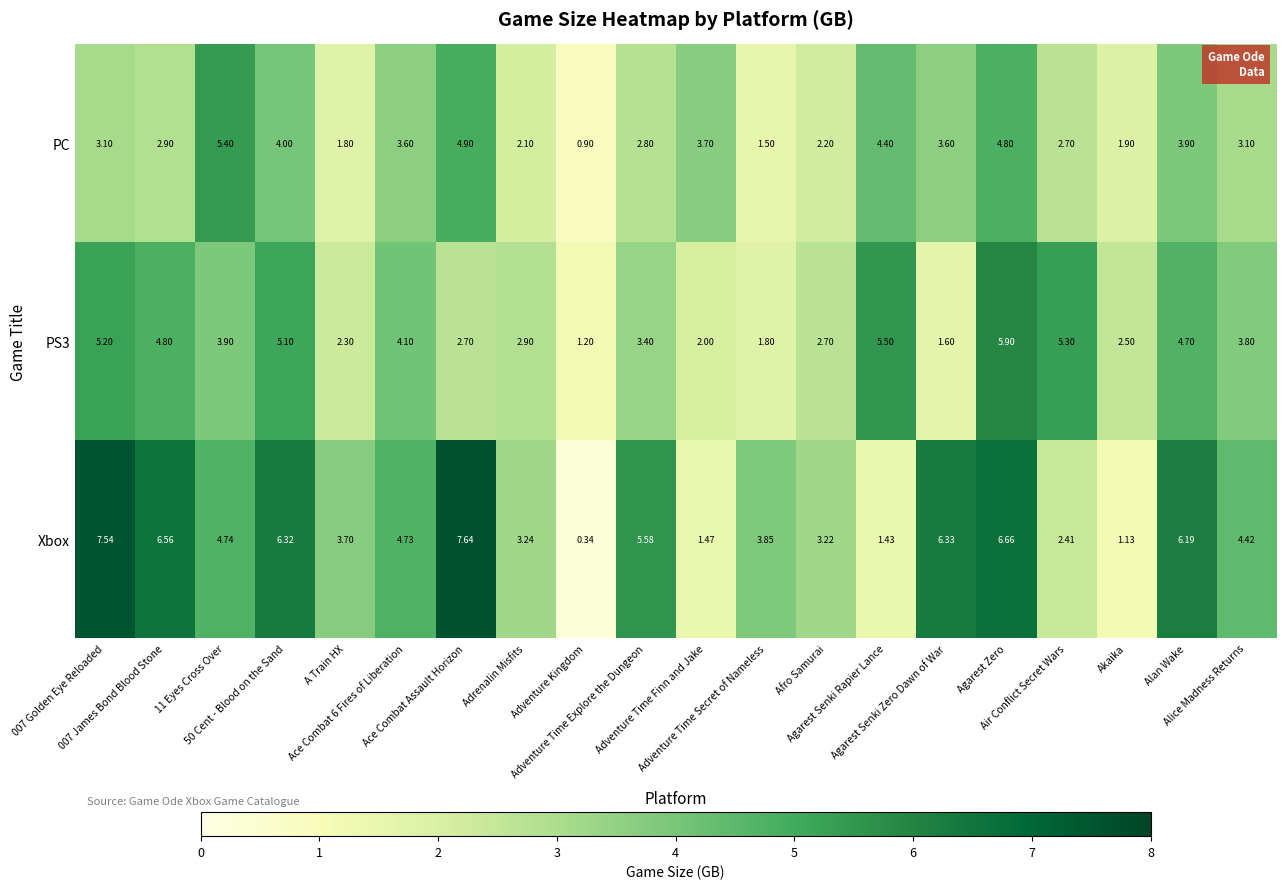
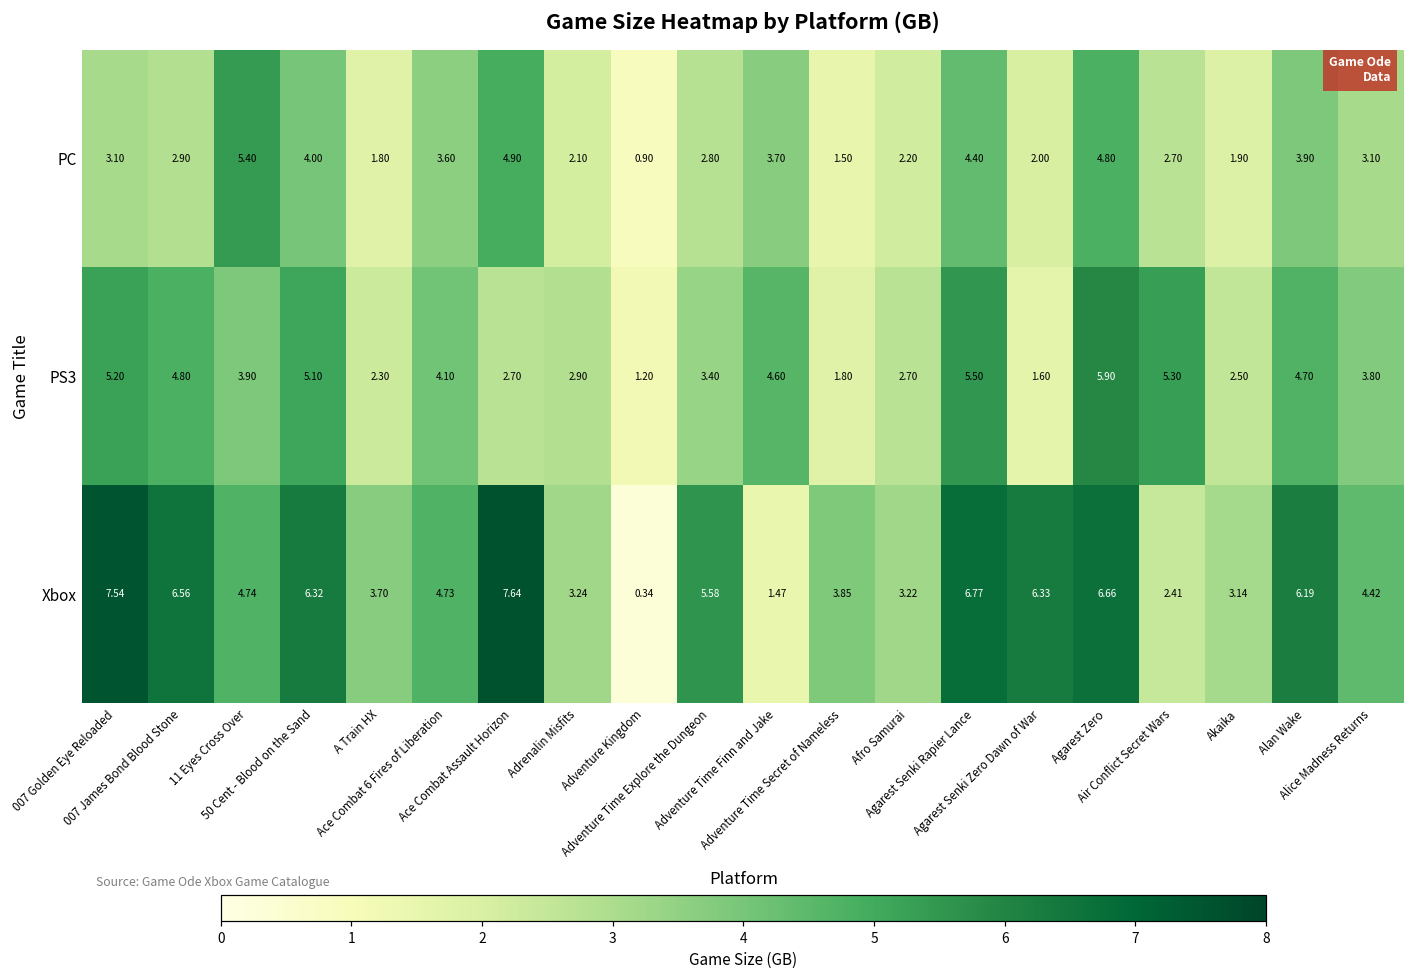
  {
    "PC": {
      "007 Golden Eye Reloaded": 3.10,
      "007 James Bond Blood Stone": 2.90,
      "11 Eyes Cross Over": 5.40,
      "50 Cent - Blood on the Sand": 4.00,
      "A Train HX": 1.80,
      "Ace Combat 6 Fires of Liberation": 3.60,
      "Ace Combat Assault Horizon": 4.90,
      "Adrenalin Misfits": 2.10,
      "Adventure Kingdom": 0.90,
      "Adventure Time Explore the Dungeon": 2.80,
      "Adventure Time Finn and Jake": 3.70,
      "Adventure Time Secret of Nameless": 1.50,
      "Afro Samurai": 2.20,
      "Agarest Senki Rapier Lance": 4.40,
-     "Agarest Senki Zero Dawn of War": 3.60,
+     "Agarest Senki Zero Dawn of War": 2.00,
      "Agarest Zero": 4.80,
      "Air Conflict Secret Wars": 2.70,
      "Akaika": 1.90,
      "Alan Wake": 3.90,
      "Alice Madness Returns": 3.10
    },
    "PS3": {
      "007 Golden Eye Reloaded": 5.20,
      "007 James Bond Blood Stone": 4.80,
      "11 Eyes Cross Over": 3.90,
      "50 Cent - Blood on the Sand": 5.10,
      "A Train HX": 2.30,
      "Ace Combat 6 Fires of Liberation": 4.10,
      "Ace Combat Assault Horizon": 2.70,
      "Adrenalin Misfits": 2.90,
      "Adventure Kingdom": 1.20,
      "Adventure Time Explore the Dungeon": 3.40,
-     "Adventure Time Finn and Jake": 2.00,
+     "Adventure Time Finn and Jake": 4.60,
      "Adventure Time Secret of Nameless": 1.80,
      "Afro Samurai": 2.70,
      "Agarest Senki Rapier Lance": 5.50,
      "Agarest Senki Zero Dawn of War": 1.60,
      "Agarest Zero": 5.90,
      "Air Conflict Secret Wars": 5.30,
      "Akaika": 2.50,
      "Alan Wake": 4.70,
      "Alice Madness Returns": 3.80
    },
    "Xbox": {
      "007 Golden Eye Reloaded": 7.54,
      "007 James Bond Blood Stone": 6.56,
      "11 Eyes Cross Over": 4.74,
      "50 Cent - Blood on the Sand": 6.32,
      "A Train HX": 3.70,
      "Ace Combat 6 Fires of Liberation": 4.73,
      "Ace Combat Assault Horizon": 7.64,
      "Adrenalin Misfits": 3.24,
      "Adventure Kingdom": 0.34,
      "Adventure Time Explore the Dungeon": 5.58,
      "Adventure Time Finn and Jake": 1.47,
      "Adventure Time Secret of Nameless": 3.85,
      "Afro Samurai": 3.22,
-     "Agarest Senki Rapier Lance": 1.43,
+     "Agarest Senki Rapier Lance": 6.77,
      "Agarest Senki Zero Dawn of War": 6.33,
      "Agarest Zero": 6.66,
      "Air Conflict Secret Wars": 2.41,
-     "Akaika": 1.13,
+     "Akaika": 3.14,
      "Alan Wake": 6.19,
      "Alice Madness Returns": 4.42
    }
  }
